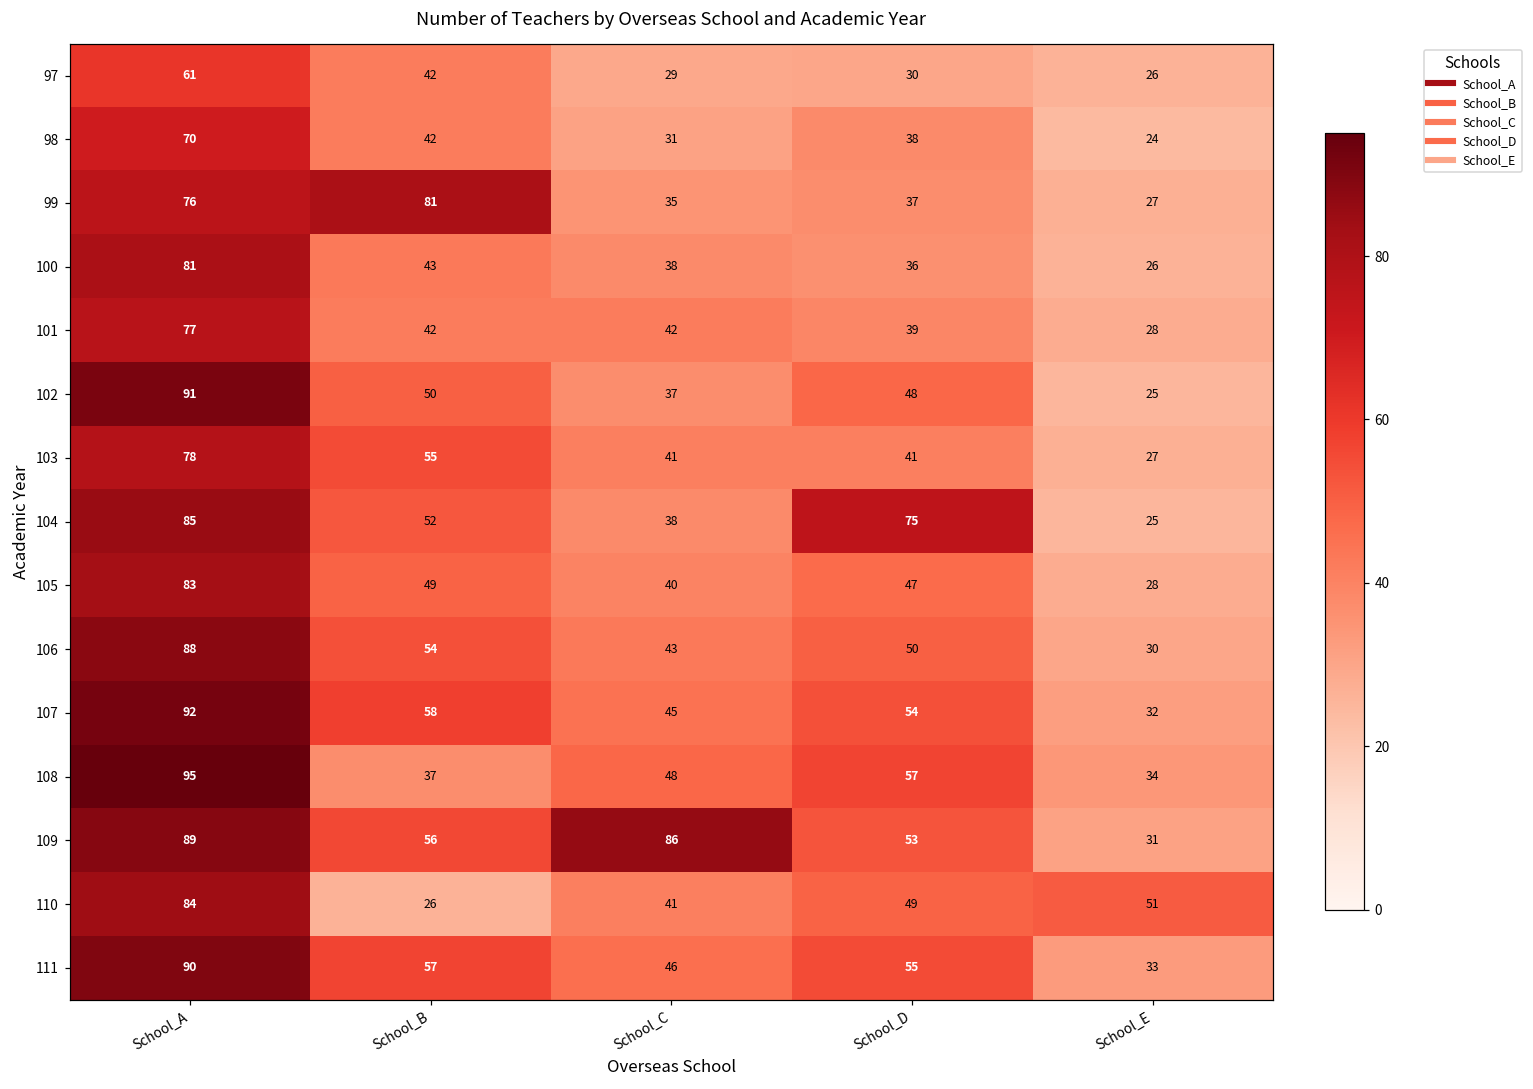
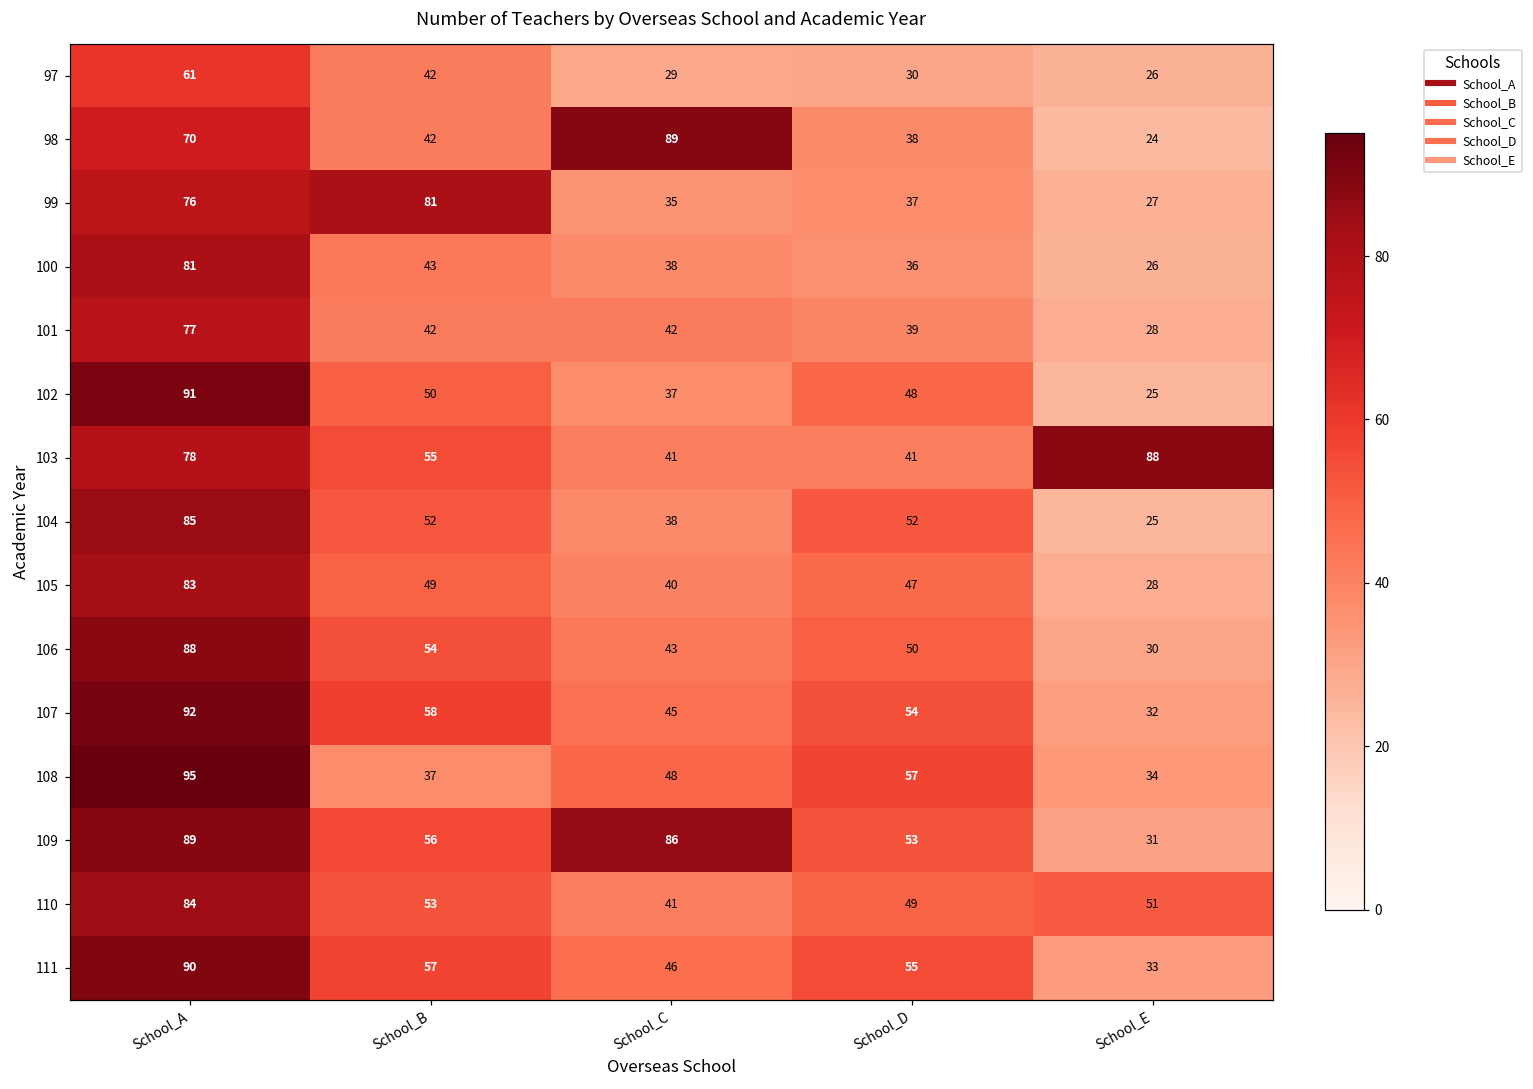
  {
    "97": {
      "School_A": 61,
      "School_B": 42,
      "School_C": 29,
      "School_D": 30,
      "School_E": 26
    },
    "98": {
      "School_A": 70,
      "School_B": 42,
-     "School_C": 31,
+     "School_C": 89,
      "School_D": 38,
      "School_E": 24
    },
    "99": {
      "School_A": 76,
      "School_B": 81,
      "School_C": 35,
      "School_D": 37,
      "School_E": 27
    },
    "100": {
      "School_A": 81,
      "School_B": 43,
      "School_C": 38,
      "School_D": 36,
      "School_E": 26
    },
    "101": {
      "School_A": 77,
      "School_B": 42,
      "School_C": 42,
      "School_D": 39,
      "School_E": 28
    },
    "102": {
      "School_A": 91,
      "School_B": 50,
      "School_C": 37,
      "School_D": 48,
      "School_E": 25
    },
    "103": {
      "School_A": 78,
      "School_B": 55,
      "School_C": 41,
      "School_D": 41,
-     "School_E": 27
+     "School_E": 88
    },
    "104": {
      "School_A": 85,
      "School_B": 52,
      "School_C": 38,
-     "School_D": 75,
+     "School_D": 52,
      "School_E": 25
    },
    "105": {
      "School_A": 83,
      "School_B": 49,
      "School_C": 40,
      "School_D": 47,
      "School_E": 28
    },
    "106": {
      "School_A": 88,
      "School_B": 54,
      "School_C": 43,
      "School_D": 50,
      "School_E": 30
    },
    "107": {
      "School_A": 92,
      "School_B": 58,
      "School_C": 45,
      "School_D": 54,
      "School_E": 32
    },
    "108": {
      "School_A": 95,
      "School_B": 37,
      "School_C": 48,
      "School_D": 57,
      "School_E": 34
    },
    "109": {
      "School_A": 89,
      "School_B": 56,
      "School_C": 86,
      "School_D": 53,
      "School_E": 31
    },
    "110": {
      "School_A": 84,
-     "School_B": 26,
+     "School_B": 53,
      "School_C": 41,
      "School_D": 49,
      "School_E": 51
    },
    "111": {
      "School_A": 90,
      "School_B": 57,
      "School_C": 46,
      "School_D": 55,
      "School_E": 33
    }
  }
